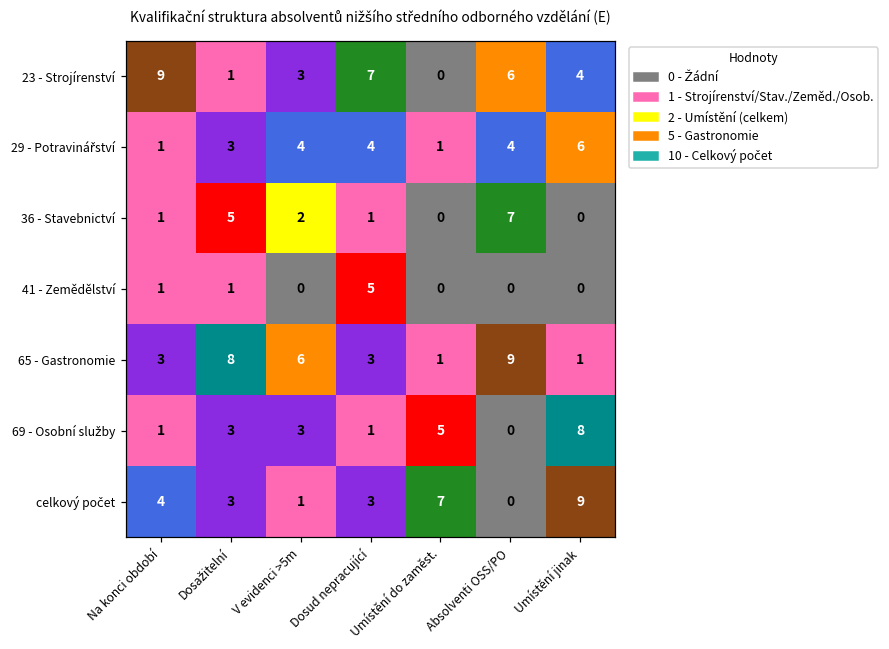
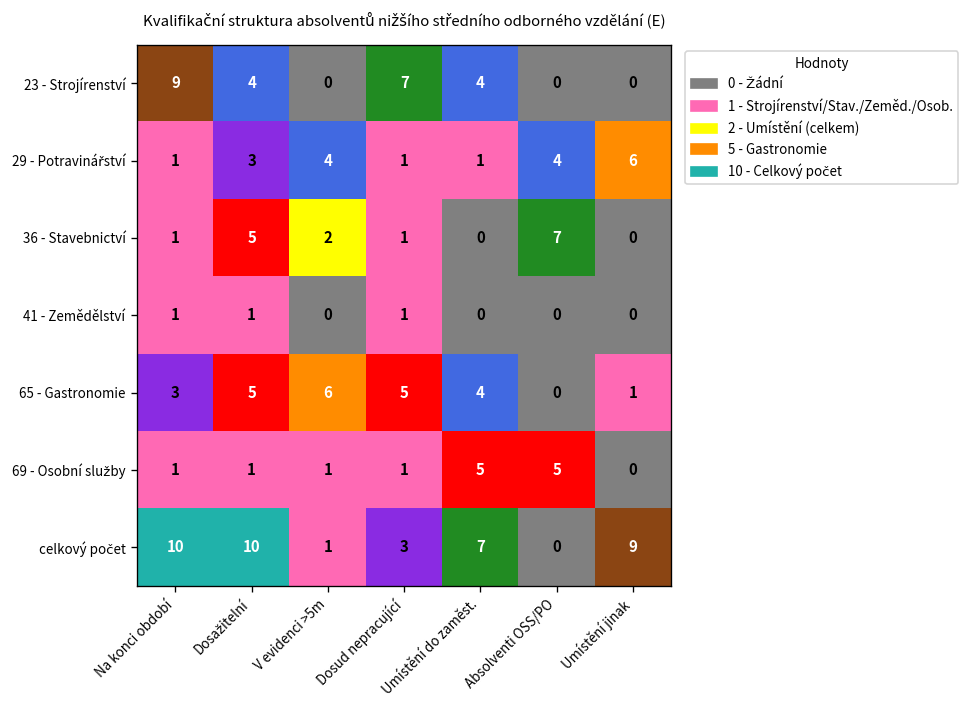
  {
    "23 - Strojírenství": {
      "Na konci období": 9,
-     "Dosažitelní": 1,
-     "V evidenci >5m": 3,
+     "Dosažitelní": 4,
+     "V evidenci >5m": 0,
      "Dosud nepracující": 7,
-     "Umístění do zaměst.": 0,
-     "Absolventi OSS/PO": 6,
-     "Umístění jinak": 4
+     "Umístění do zaměst.": 4,
+     "Absolventi OSS/PO": 0,
+     "Umístění jinak": 0
    },
    "29 - Potravinářství": {
      "Na konci období": 1,
      "Dosažitelní": 3,
      "V evidenci >5m": 4,
-     "Dosud nepracující": 4,
+     "Dosud nepracující": 1,
      "Umístění do zaměst.": 1,
      "Absolventi OSS/PO": 4,
      "Umístění jinak": 6
    },
    "36 - Stavebnictví": {
      "Na konci období": 1,
      "Dosažitelní": 5,
      "V evidenci >5m": 2,
      "Dosud nepracující": 1,
      "Umístění do zaměst.": 0,
      "Absolventi OSS/PO": 7,
      "Umístění jinak": 0
    },
    "41 - Zemědělství": {
      "Na konci období": 1,
      "Dosažitelní": 1,
      "V evidenci >5m": 0,
-     "Dosud nepracující": 5,
+     "Dosud nepracující": 1,
      "Umístění do zaměst.": 0,
      "Absolventi OSS/PO": 0,
      "Umístění jinak": 0
    },
    "65 - Gastronomie": {
      "Na konci období": 3,
-     "Dosažitelní": 8,
+     "Dosažitelní": 5,
      "V evidenci >5m": 6,
-     "Dosud nepracující": 3,
-     "Umístění do zaměst.": 1,
-     "Absolventi OSS/PO": 9,
+     "Dosud nepracující": 5,
+     "Umístění do zaměst.": 4,
+     "Absolventi OSS/PO": 0,
      "Umístění jinak": 1
    },
    "69 - Osobní služby": {
      "Na konci období": 1,
-     "Dosažitelní": 3,
-     "V evidenci >5m": 3,
+     "Dosažitelní": 1,
+     "V evidenci >5m": 1,
      "Dosud nepracující": 1,
      "Umístění do zaměst.": 5,
-     "Absolventi OSS/PO": 0,
-     "Umístění jinak": 8
+     "Absolventi OSS/PO": 5,
+     "Umístění jinak": 0
    },
    "celkový počet": {
-     "Na konci období": 4,
-     "Dosažitelní": 3,
+     "Na konci období": 10,
+     "Dosažitelní": 10,
      "V evidenci >5m": 1,
      "Dosud nepracující": 3,
      "Umístění do zaměst.": 7,
      "Absolventi OSS/PO": 0,
      "Umístění jinak": 9
    }
  }
